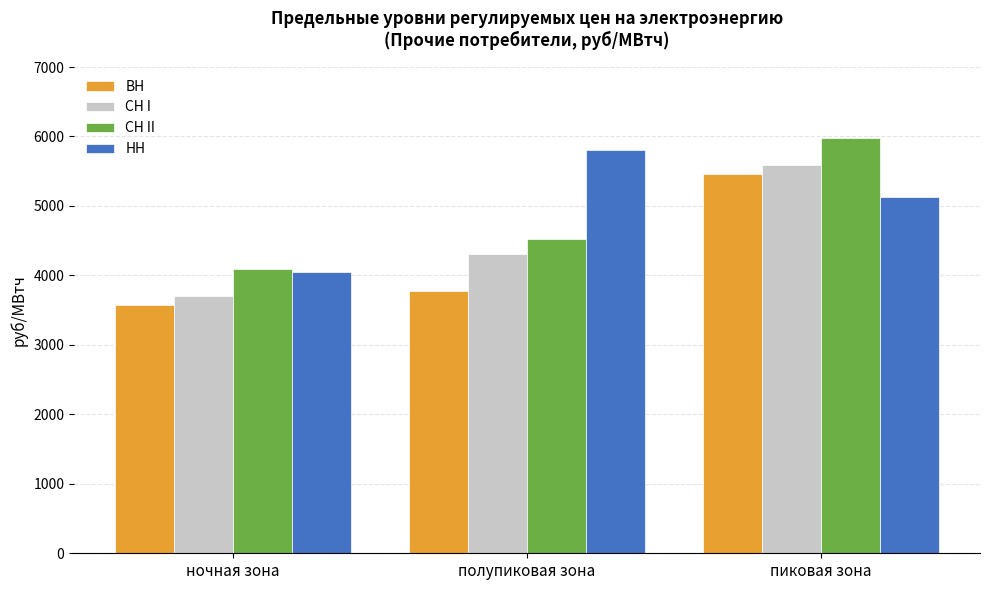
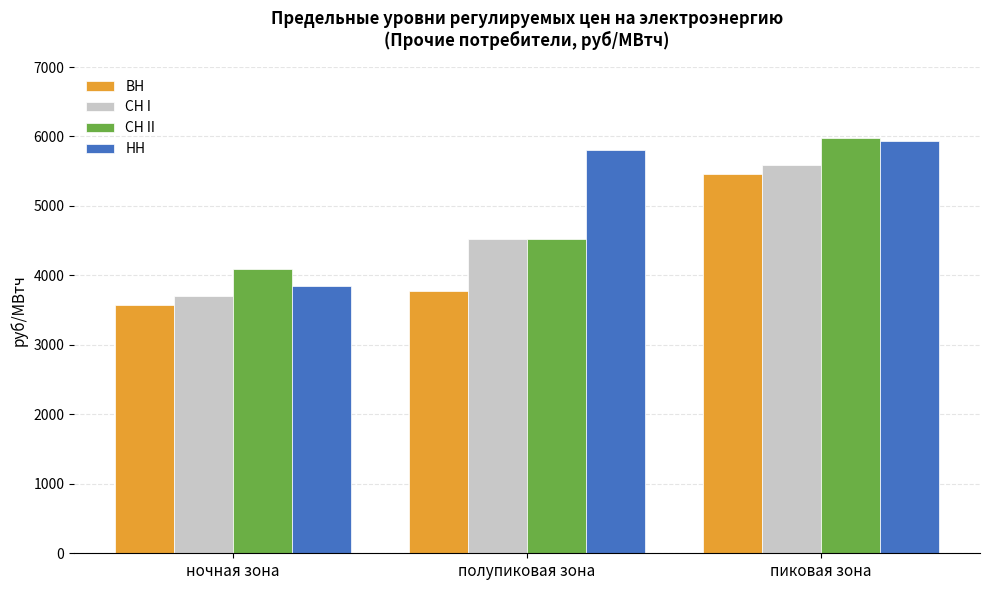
  {
    "ВН": {
      "ночная зона": 3600,
      "полупиковая зона": 3800,
      "пиковая зона": 5500
    },
    "СН I": {
      "ночная зона": 3700,
-     "полупиковая зона": 4300,
+     "полупиковая зона": 4500,
      "пиковая зона": 5600
    },
    "СН II": {
      "ночная зона": 4100,
      "полупиковая зона": 4500,
      "пиковая зона": 6000
    },
    "НН": {
-     "ночная зона": 4100,
+     "ночная зона": 3800,
      "полупиковая зона": 5800,
-     "пиковая зона": 5100
+     "пиковая зона": 5900
    }
  }
